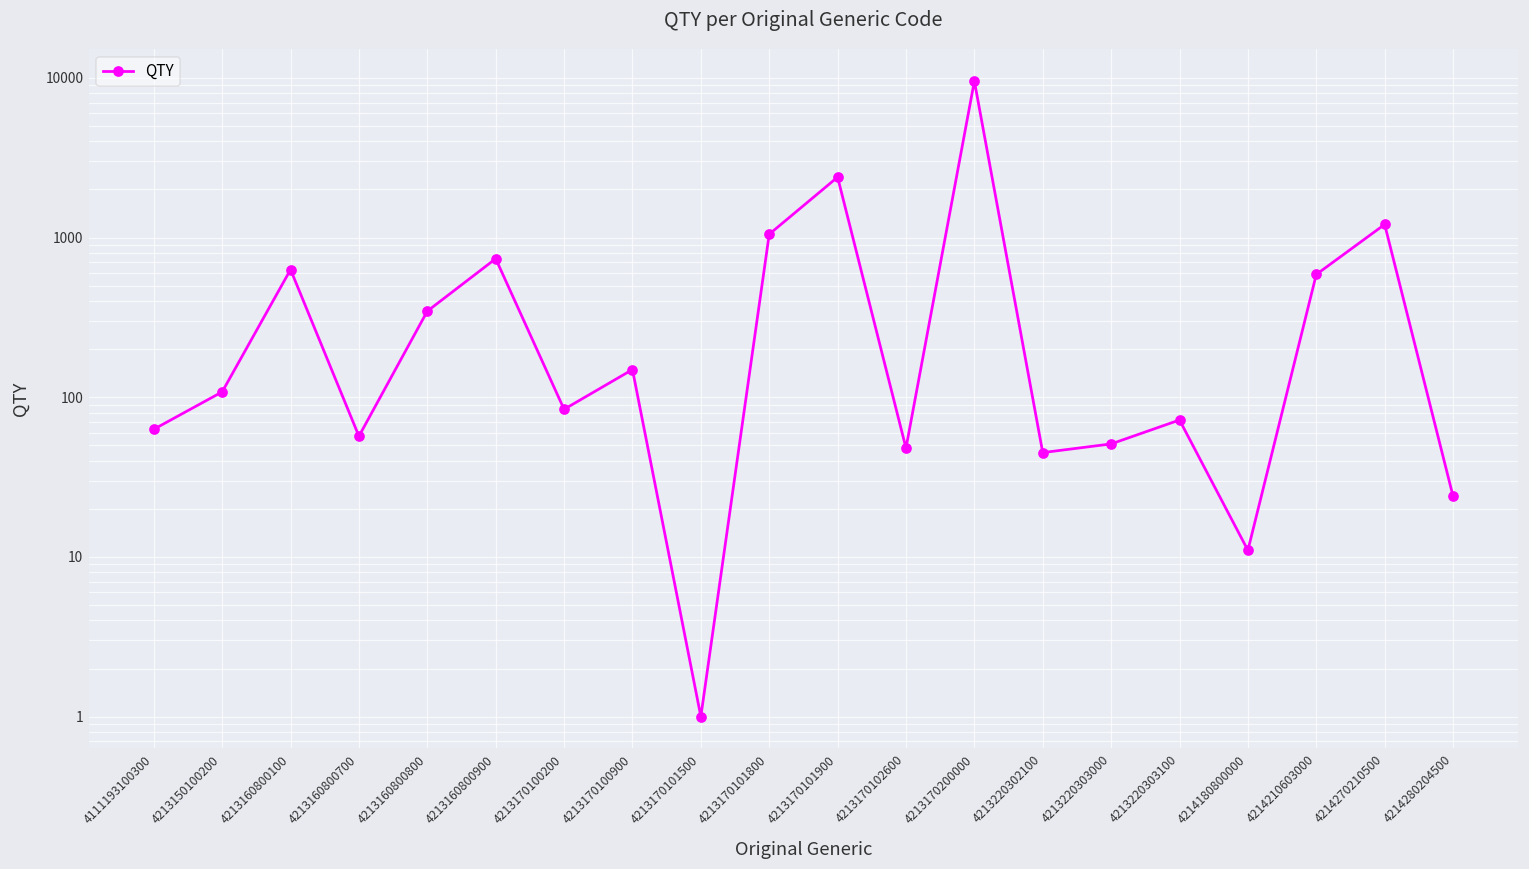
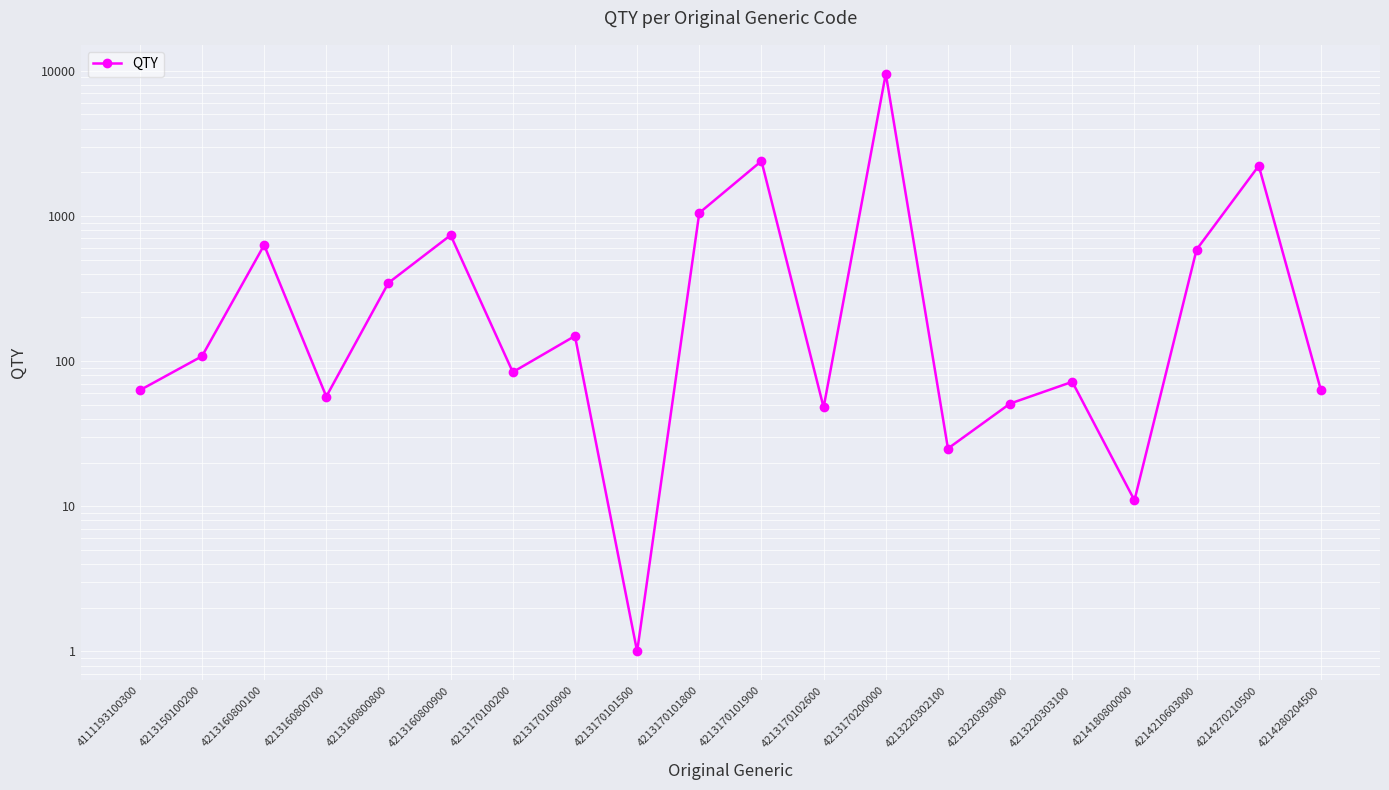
  {
    "4111193100300": 63,
    "4213150100200": 110,
    "4213160800100": 630,
    "4213160800700": 57,
    "4213160800800": 350,
    "4213160800900": 700,
    "4213170100200": 80,
    "4213170100900": 150,
    "4213170101500": 1,
    "4213170101800": 1000,
    "4213170101900": 2400,
    "4213170102600": 48,
    "4213170200000": 10000,
-   "4213220302100": 45,
+   "4213220302100": 25,
    "4213220303000": 51,
    "4213220303100": 70,
    "4214180800000": 11,
    "4214210603000": 590,
-   "4214270210500": 1200,
-   "4214280204500": 24
+   "4214270210500": 2200,
+   "4214280204500": 63
  }
